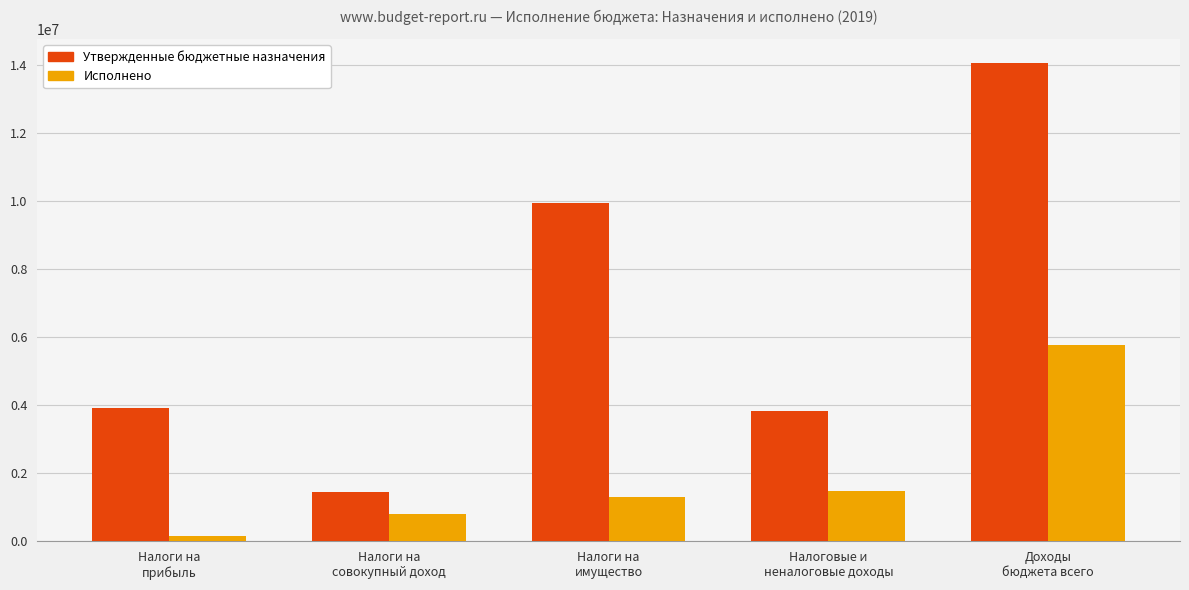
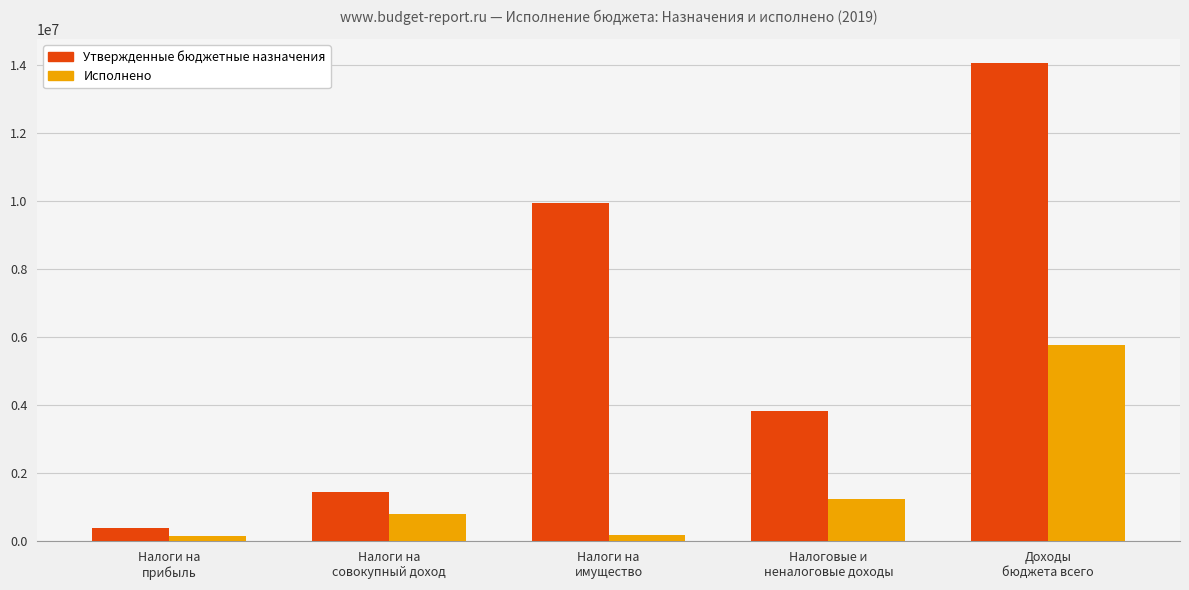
  {
    "Утвержденные бюджетные назначения": {
-     "Налоги на прибыль": 3900000,
+     "Налоги на прибыль": 400000,
      "Налоги на совокупный доход": 1500000,
      "Налоги на имущество": 9900000,
      "Налоговые и неналоговые доходы": 3800000,
      "Доходы бюджета всего": 14100000
    },
    "Исполнено": {
      "Налоги на прибыль": 200000,
      "Налоги на совокупный доход": 800000,
-     "Налоги на имущество": 1300000,
-     "Налоговые и неналоговые доходы": 1500000,
+     "Налоги на имущество": 200000,
+     "Налоговые и неналоговые доходы": 1200000,
      "Доходы бюджета всего": 5800000
    }
  }
